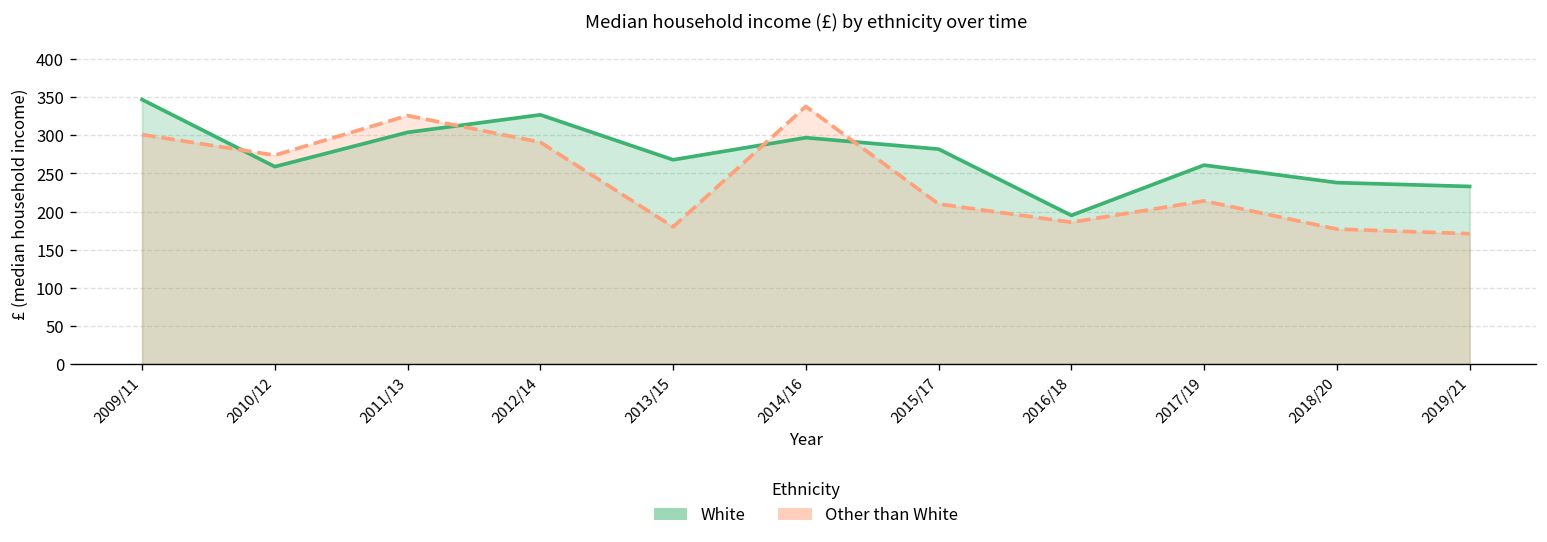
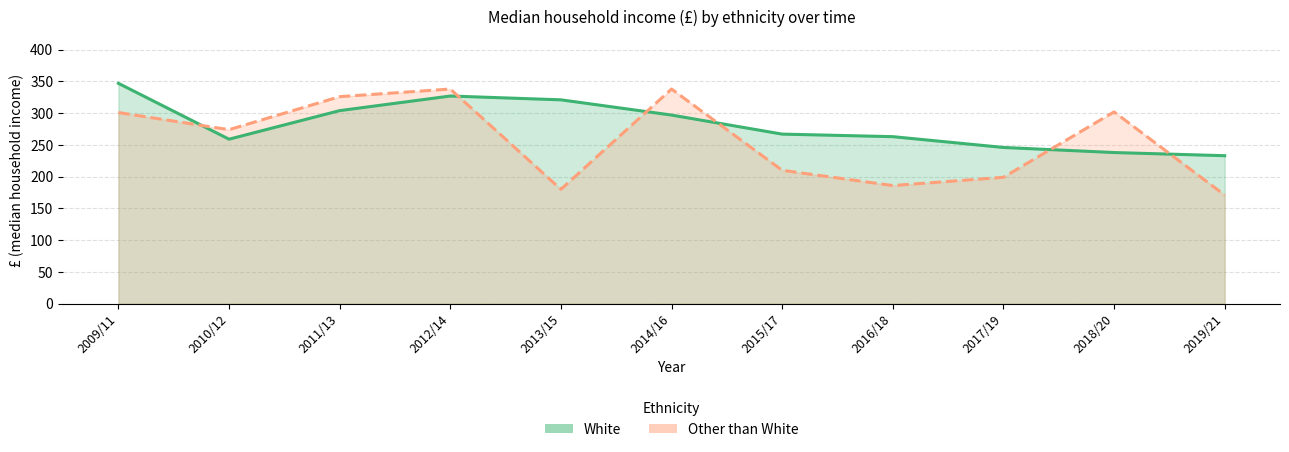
  {
    "White": {
      "2009/11": 350,
      "2010/12": 260,
      "2011/13": 300,
      "2012/14": 330,
-     "2013/15": 270,
+     "2013/15": 320,
      "2014/16": 300,
-     "2015/17": 280,
-     "2016/18": 200,
-     "2017/19": 260,
+     "2015/17": 270,
+     "2016/18": 260,
+     "2017/19": 250,
      "2018/20": 240,
      "2019/21": 230
    },
    "Other than White": {
      "2009/11": 300,
      "2010/12": 270,
      "2011/13": 330,
-     "2012/14": 290,
+     "2012/14": 340,
      "2013/15": 180,
      "2014/16": 340,
      "2015/17": 210,
      "2016/18": 190,
-     "2017/19": 210,
-     "2018/20": 180,
+     "2017/19": 200,
+     "2018/20": 300,
      "2019/21": 170
    }
  }
